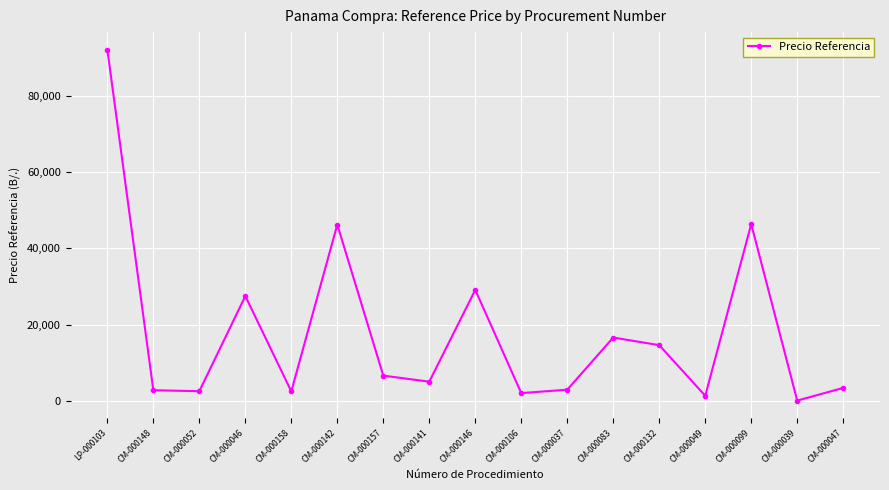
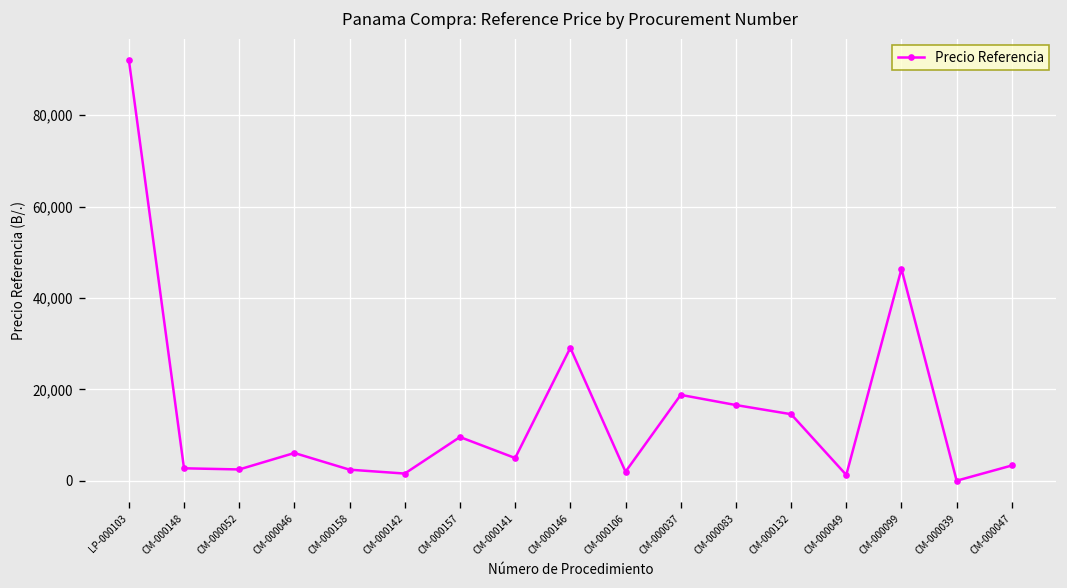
  {
    "LP-000103": "92,000",
    "CM-000148": "3,000",
    "CM-000052": "3,000",
-   "CM-000046": "27,000",
+   "CM-000046": "6,000",
    "CM-000158": "2,000",
-   "CM-000142": "46,000",
-   "CM-000157": "7,000",
+   "CM-000142": "2,000",
+   "CM-000157": "10,000",
    "CM-000141": "5,000",
    "CM-000146": "29,000",
    "CM-000106": "2,000",
-   "CM-000037": "3,000",
+   "CM-000037": "19,000",
    "CM-000083": "17,000",
    "CM-000132": "15,000",
    "CM-000049": "1,000",
    "CM-000099": "46,000",
    "CM-000039": "0",
    "CM-000047": "3,000"
  }
